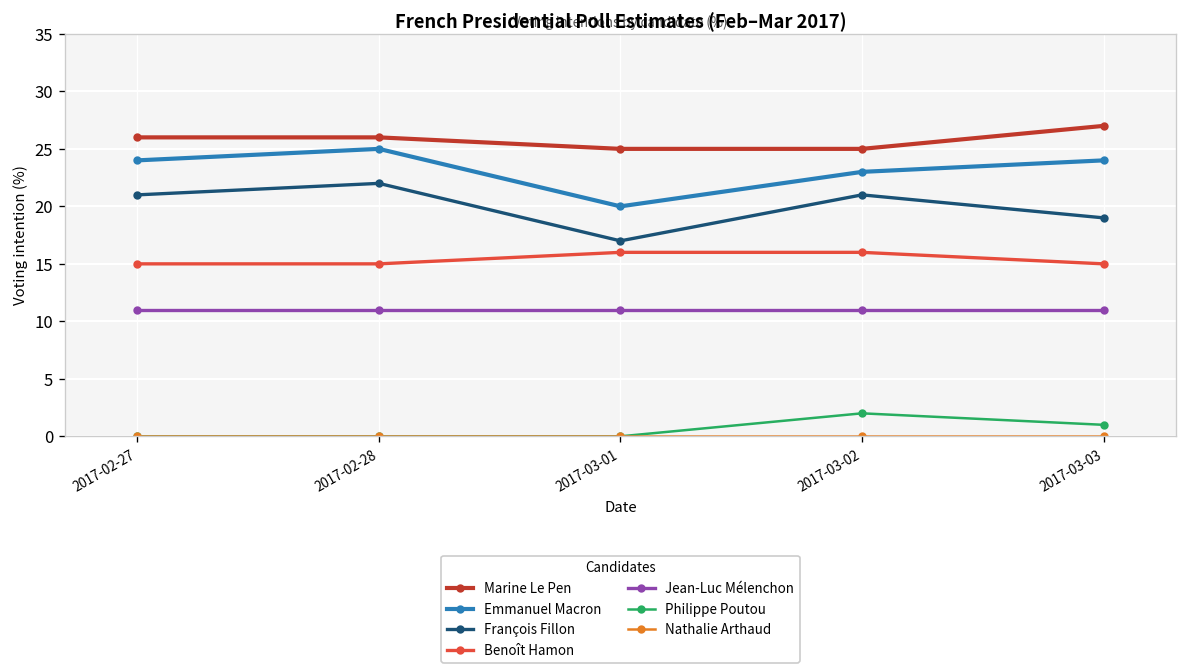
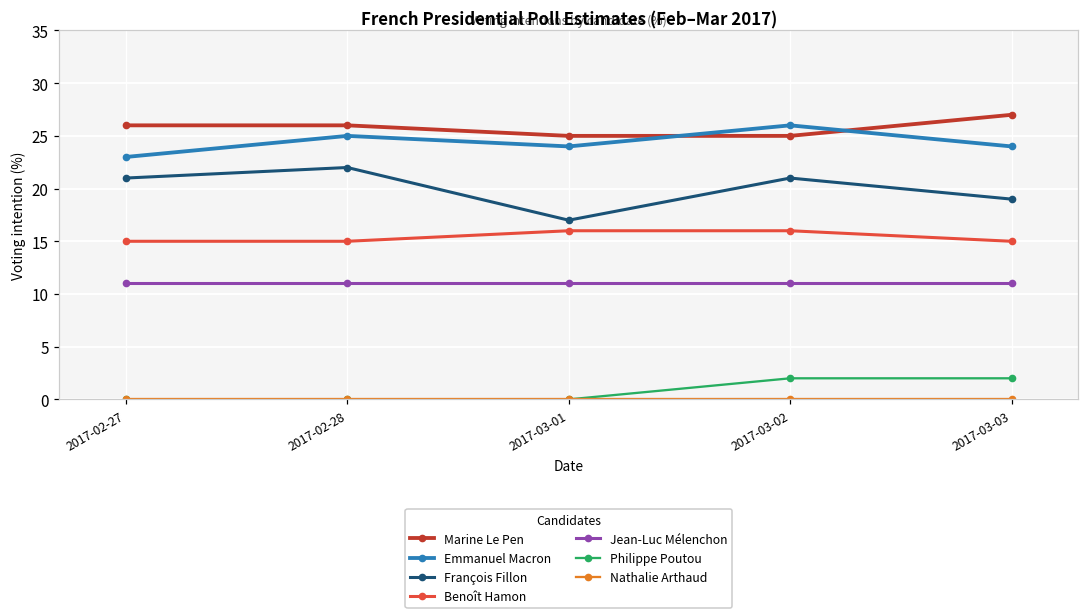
  {
    "Emmanuel Macron": {
-     "2017-02-27": 24,
+     "2017-02-27": 23,
      "2017-02-28": 25,
-     "2017-03-01": 20,
-     "2017-03-02": 23,
+     "2017-03-01": 24,
+     "2017-03-02": 26,
      "2017-03-03": 24
    },
    "François Fillon": {
      "2017-02-27": 21,
      "2017-02-28": 22,
      "2017-03-01": 17,
      "2017-03-02": 21,
      "2017-03-03": 19
    },
    "Jean-Luc Mélenchon": {
      "2017-02-27": 11,
      "2017-02-28": 11,
      "2017-03-01": 11,
      "2017-03-02": 11,
      "2017-03-03": 11
    },
    "Philippe Poutou": {
      "2017-03-02": 2,
-     "2017-03-03": 1
+     "2017-03-03": 2
    }
  }
